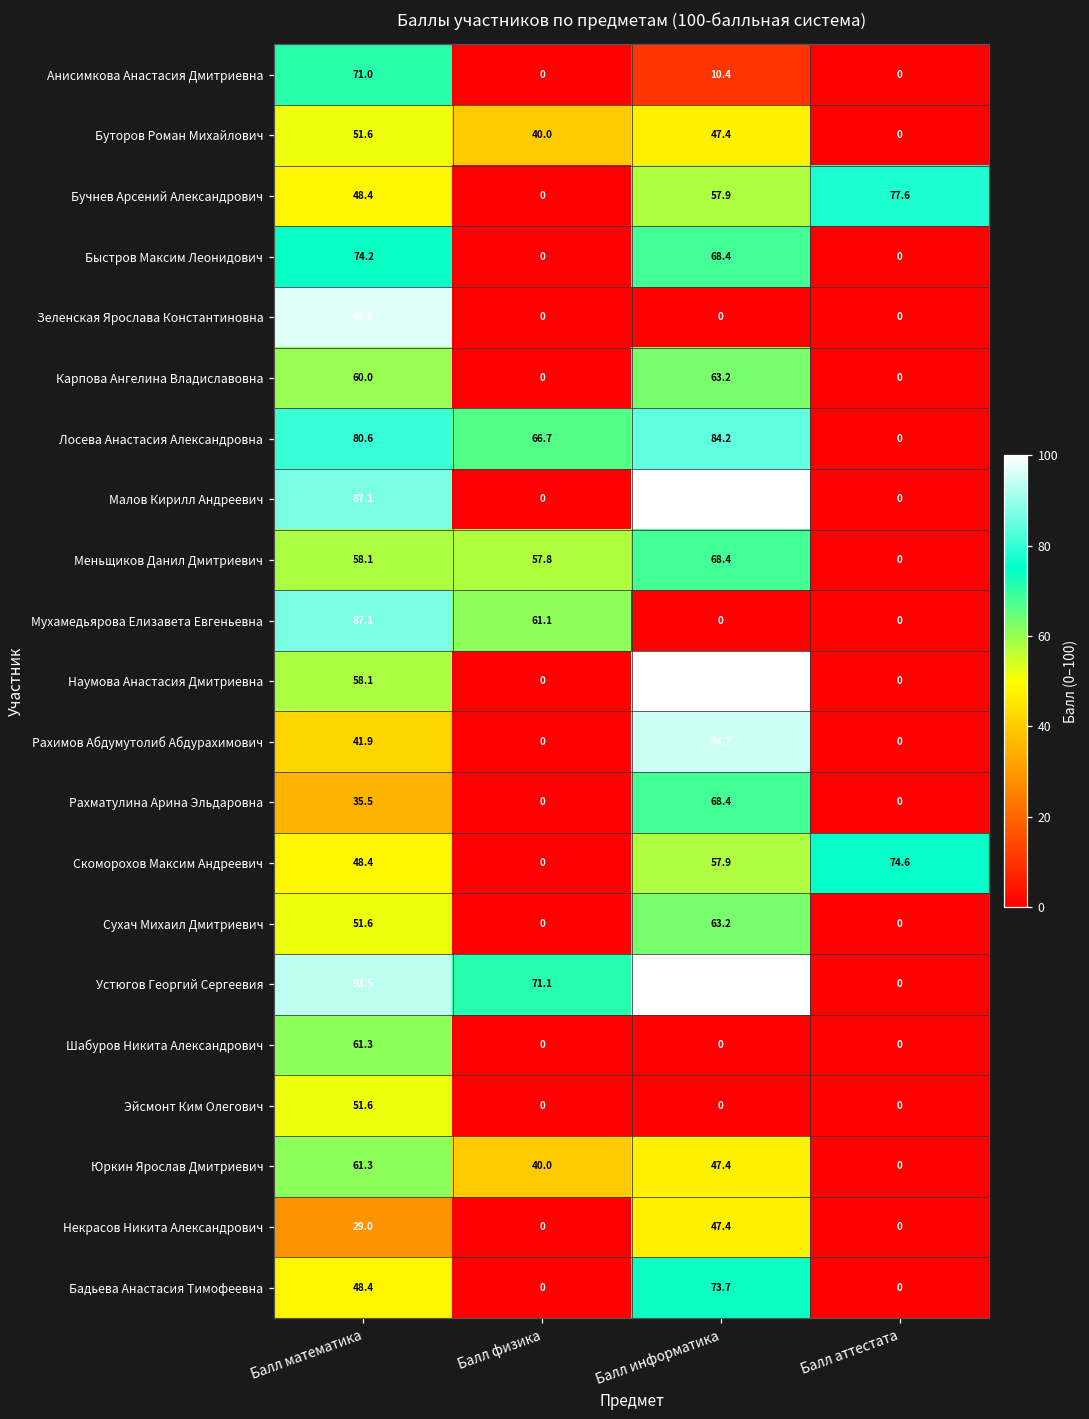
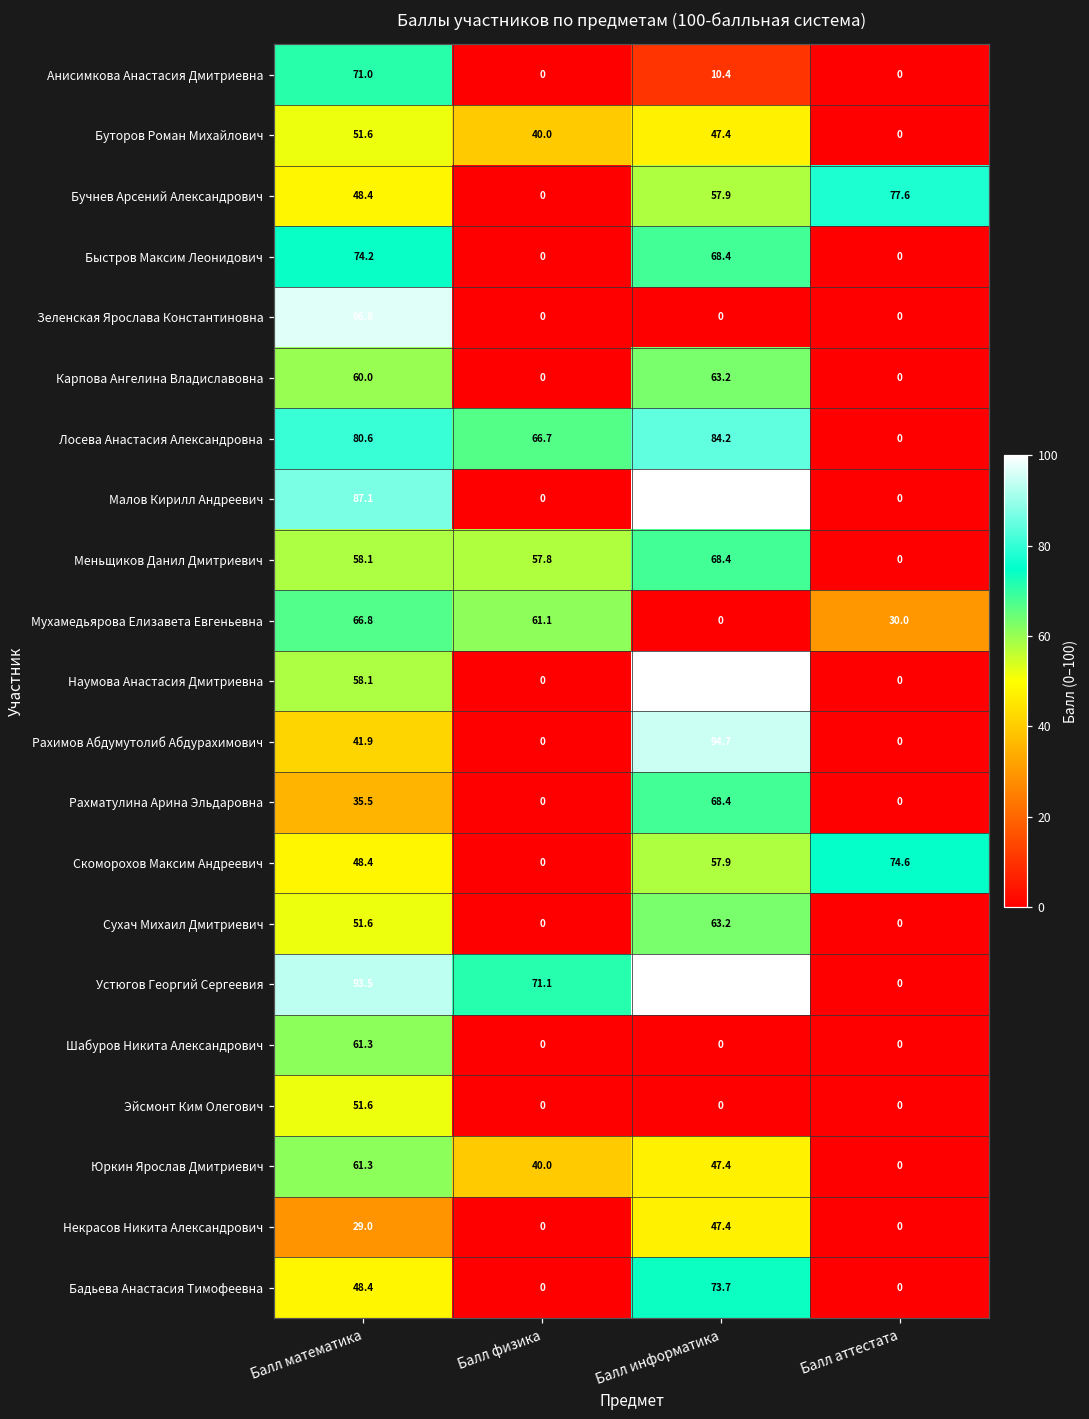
  {
    "Анисимкова Анастасия Дмитриевна": {
      "Балл математика": 71.0,
      "Балл физика": 0,
      "Балл информатика": 10.4,
      "Балл аттестата": 0
    },
    "Буторов Роман Михайлович": {
      "Балл математика": 51.6,
      "Балл физика": 40.0,
      "Балл информатика": 47.4,
      "Балл аттестата": 0
    },
    "Бучнев Арсений Александрович": {
      "Балл математика": 48.4,
      "Балл физика": 0,
      "Балл информатика": 57.9,
      "Балл аттестата": 77.6
    },
    "Быстров Максим Леонидович": {
      "Балл математика": 74.2,
      "Балл физика": 0,
      "Балл информатика": 68.4,
      "Балл аттестата": 0
    },
    "Зеленская Ярослава Константиновна": {
      "Балл физика": 0,
      "Балл информатика": 0,
      "Балл аттестата": 0
    },
    "Карпова Ангелина Владиславовна": {
      "Балл математика": 60.0,
      "Балл физика": 0,
      "Балл информатика": 63.2,
      "Балл аттестата": 0
    },
    "Лосева Анастасия Александровна": {
      "Балл математика": 80.6,
      "Балл физика": 66.7,
      "Балл информатика": 84.2,
      "Балл аттестата": 0
    },
    "Малов Кирилл Андреевич": {
      "Балл математика": 87.1,
      "Балл физика": 0,
      "Балл аттестата": 0
    },
    "Меньщиков Данил Дмитриевич": {
      "Балл математика": 58.1,
      "Балл физика": 57.8,
      "Балл информатика": 68.4,
      "Балл аттестата": 0
    },
    "Мухамедьярова Елизавета Евгеньевна": {
-     "Балл математика": 87.1,
+     "Балл математика": 66.8,
      "Балл физика": 61.1,
      "Балл информатика": 0,
-     "Балл аттестата": 0
+     "Балл аттестата": 30.0
    },
    "Наумова Анастасия Дмитриевна": {
      "Балл математика": 58.1,
      "Балл физика": 0,
      "Балл аттестата": 0
    },
    "Рахимов Абдумутолиб Абдурахимович": {
      "Балл математика": 41.9,
      "Балл физика": 0,
      "Балл информатика": 94.7,
      "Балл аттестата": 0
    },
    "Рахматулина Арина Эльдаровна": {
      "Балл математика": 35.5,
      "Балл физика": 0,
      "Балл информатика": 68.4,
      "Балл аттестата": 0
    },
    "Скоморохов Максим Андреевич": {
      "Балл математика": 48.4,
      "Балл физика": 0,
      "Балл информатика": 57.9,
      "Балл аттестата": 74.6
    },
    "Сухач Михаил Дмитриевич": {
      "Балл математика": 51.6,
      "Балл физика": 0,
      "Балл информатика": 63.2,
      "Балл аттестата": 0
    },
    "Устюгов Георгий Сергеевия": {
      "Балл математика": 93.5,
      "Балл физика": 71.1,
      "Балл аттестата": 0
    },
    "Шабуров Никита Александрович": {
      "Балл математика": 61.3,
      "Балл физика": 0,
      "Балл информатика": 0,
      "Балл аттестата": 0
    },
    "Эйсмонт Ким Олегович": {
      "Балл математика": 51.6,
      "Балл физика": 0,
      "Балл информатика": 0,
      "Балл аттестата": 0
    },
    "Юркин Ярослав Дмитриевич": {
      "Балл математика": 61.3,
      "Балл физика": 40.0,
      "Балл информатика": 47.4,
      "Балл аттестата": 0
    },
    "Некрасов Никита Александрович": {
      "Балл математика": 29.0,
      "Балл физика": 0,
      "Балл информатика": 47.4,
      "Балл аттестата": 0
    },
    "Бадьева Анастасия Тимофеевна": {
      "Балл математика": 48.4,
      "Балл физика": 0,
      "Балл информатика": 73.7,
      "Балл аттестата": 0
    }
  }
